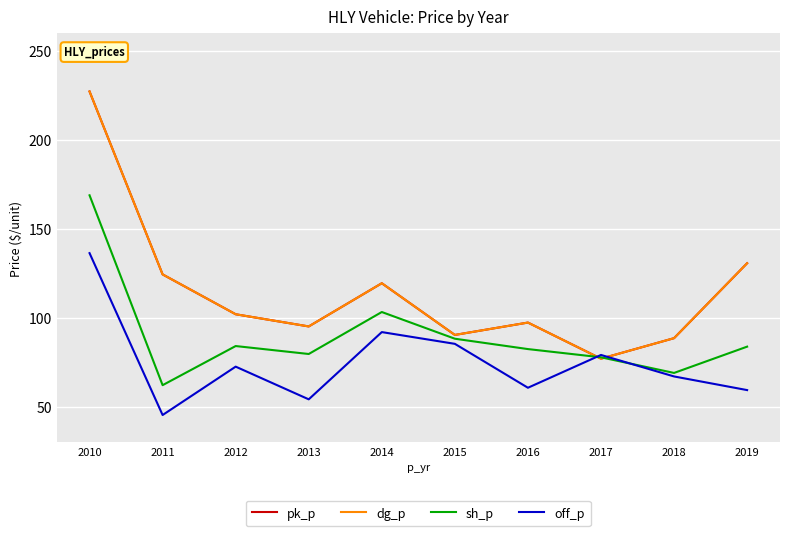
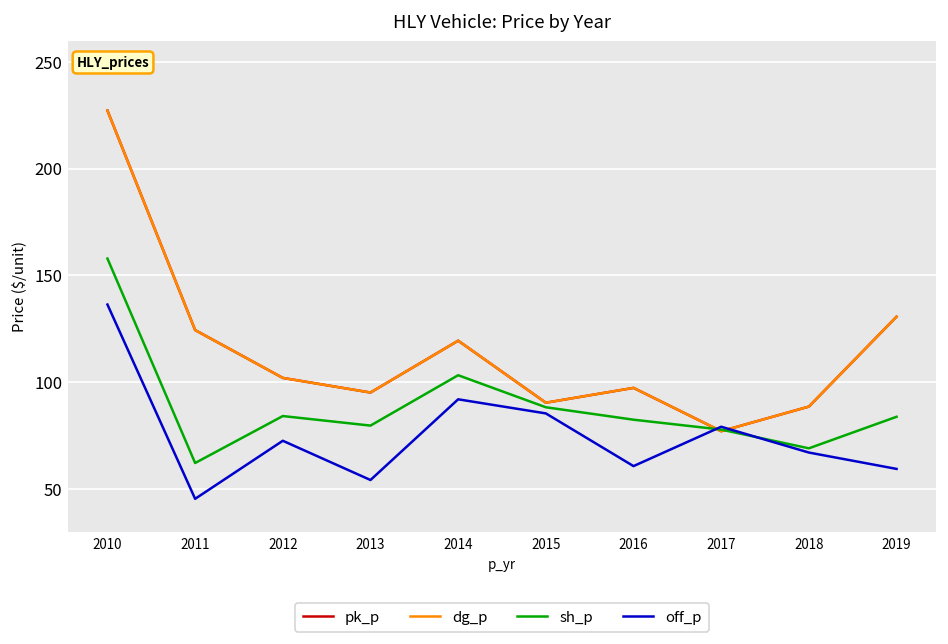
  {
    "dg_p": {
      "2010": 227,
      "2011": 124,
      "2012": 102,
      "2013": 95,
      "2014": 119,
      "2015": 90,
      "2016": 97,
      "2018": 89,
      "2019": 131
    },
    "sh_p": {
-     "2010": 169,
+     "2010": 158,
      "2011": 62,
      "2012": 84,
      "2013": 80,
      "2014": 103,
      "2015": 88,
      "2016": 82,
      "2018": 69,
      "2019": 84
    },
    "off_p": {
      "2010": 136,
      "2011": 45,
      "2012": 73,
      "2013": 54,
      "2014": 92,
      "2015": 85,
      "2016": 61,
      "2018": 67,
      "2019": 59
    }
  }
